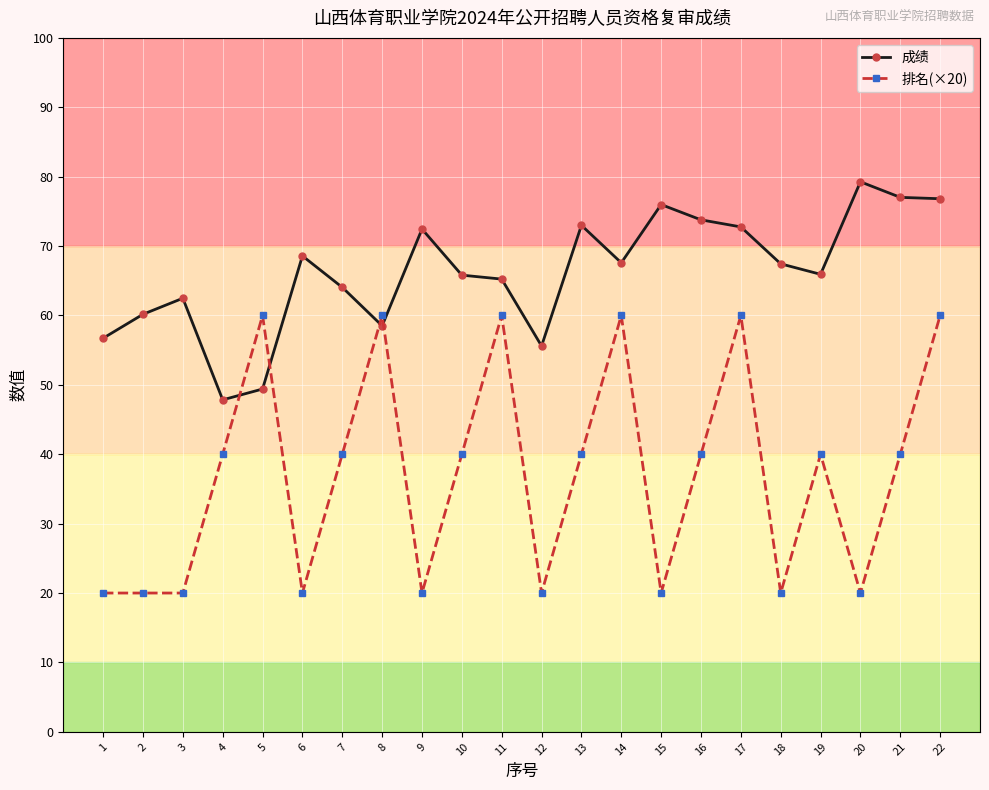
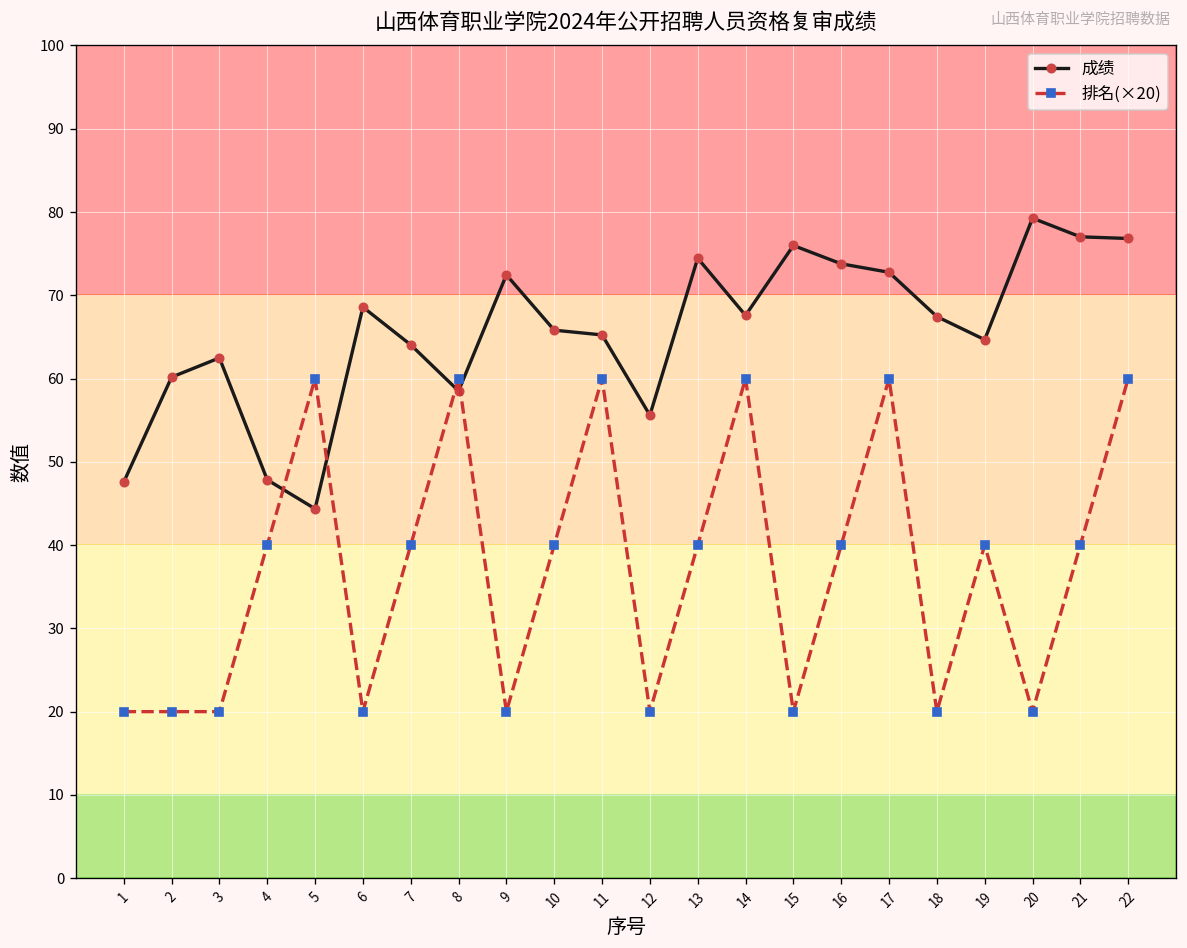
  {
    "成绩": {
-     "1": 57,
+     "1": 48,
      "2": 60,
      "3": 62,
      "4": 48,
-     "5": 49,
+     "5": 44,
      "6": 69,
      "7": 64,
      "8": 59,
      "9": 72,
      "10": 66,
      "11": 65,
      "12": 56,
-     "13": 73,
+     "13": 74,
      "14": 68,
      "15": 76,
      "16": 74,
      "17": 73,
      "18": 67,
-     "19": 66,
+     "19": 65,
      "20": 79,
      "21": 77,
      "22": 77
    },
    "排名(×20)": {
      "1": 20,
      "2": 20,
      "3": 20,
      "4": 40,
      "5": 60,
      "6": 20,
      "7": 40,
      "8": 60,
      "9": 20,
      "10": 40,
      "11": 60,
      "12": 20,
      "13": 40,
      "14": 60,
      "15": 20,
      "16": 40,
      "17": 60,
      "18": 20,
      "19": 40,
      "20": 20,
      "21": 40,
      "22": 60
    }
  }
